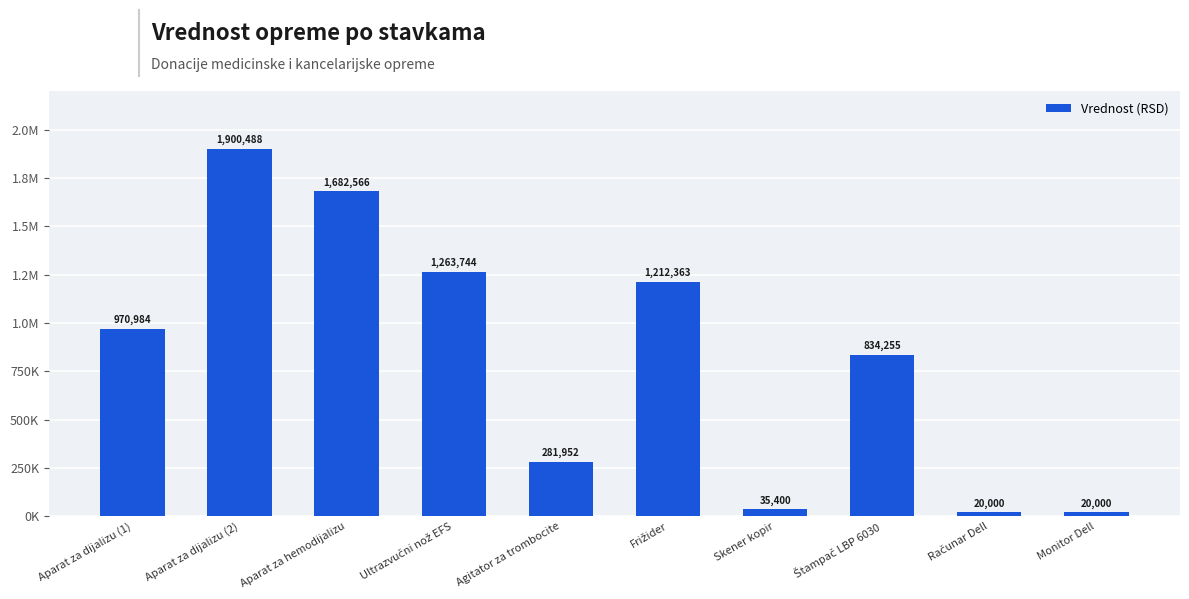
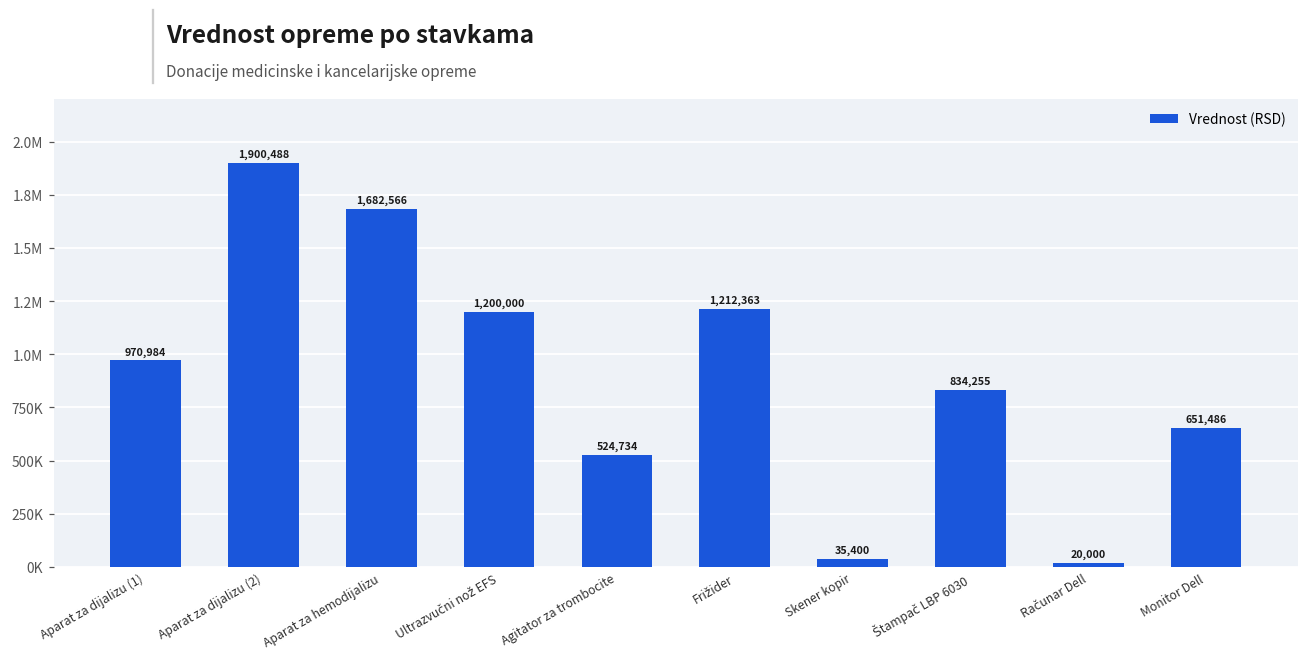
  {
    "Aparat za dijalizu (1)": "970,984",
    "Aparat za dijalizu (2)": "1,900,488",
    "Aparat za hemodijalizu": "1,682,566",
-   "Ultrazvučni nož EFS": "1,263,744",
-   "Agitator za trombocite": "281,952",
+   "Ultrazvučni nož EFS": "1,200,000",
+   "Agitator za trombocite": "524,734",
    "Frižider": "1,212,363",
    "Skener kopir": "35,400",
    "Štampač LBP 6030": "834,255",
    "Računar Dell": "20,000",
-   "Monitor Dell": "20,000"
+   "Monitor Dell": "651,486"
  }
